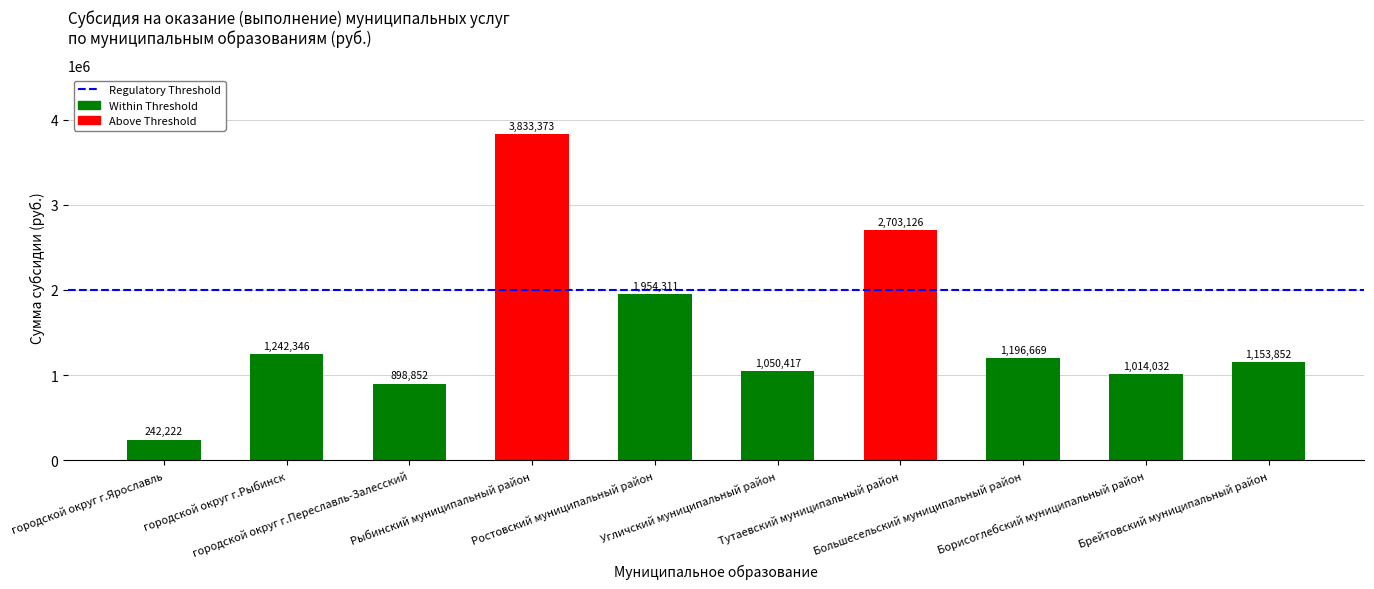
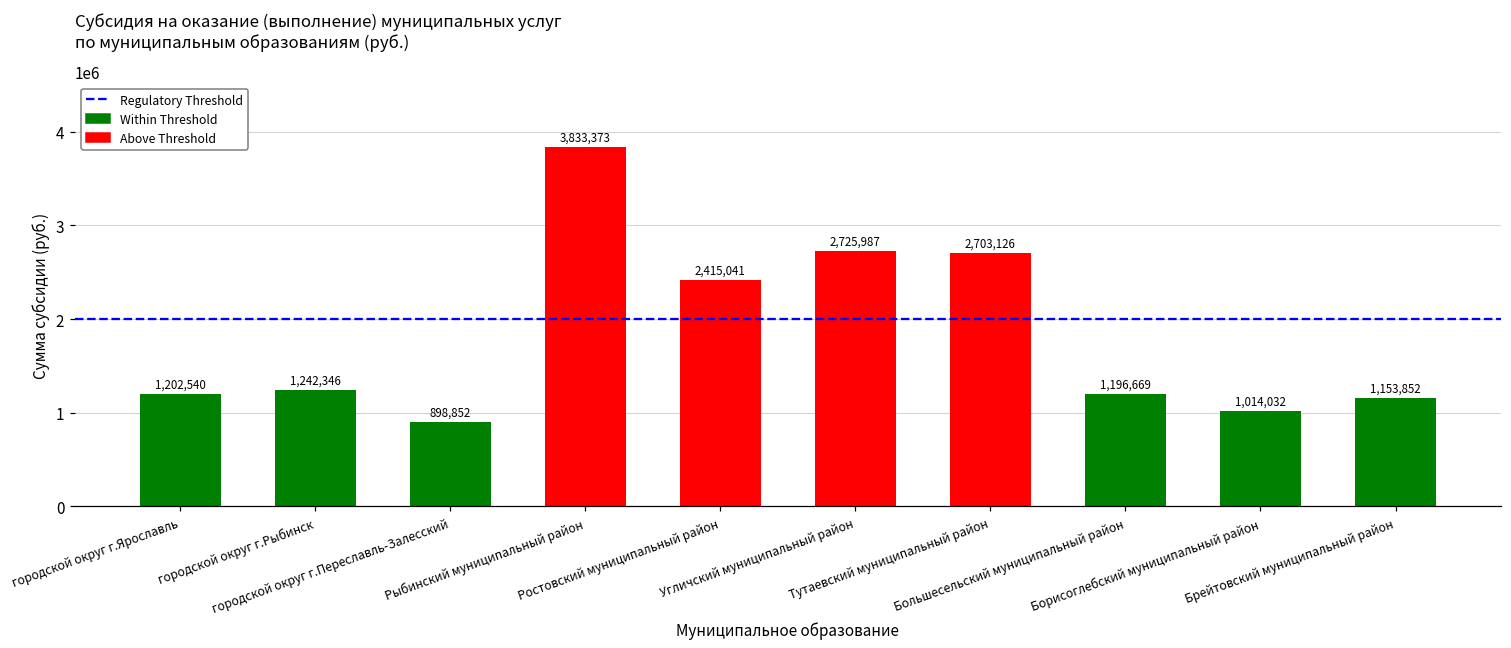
  {
-   "городской округ г.Ярославль": "242,222",
+   "городской округ г.Ярославль": "1,202,540",
    "городской округ г.Рыбинск": "1,242,346",
    "городской округ г.Переславль-Залесский": "898,852",
    "Рыбинский муниципальный район": "3,833,373",
-   "Ростовский муниципальный район": "1,954,311",
-   "Угличский муниципальный район": "1,050,417",
+   "Ростовский муниципальный район": "2,415,041",
+   "Угличский муниципальный район": "2,725,987",
    "Тутаевский муниципальный район": "2,703,126",
    "Большесельский муниципальный район": "1,196,669",
    "Борисоглебский муниципальный район": "1,014,032",
    "Брейтовский муниципальный район": "1,153,852"
  }
